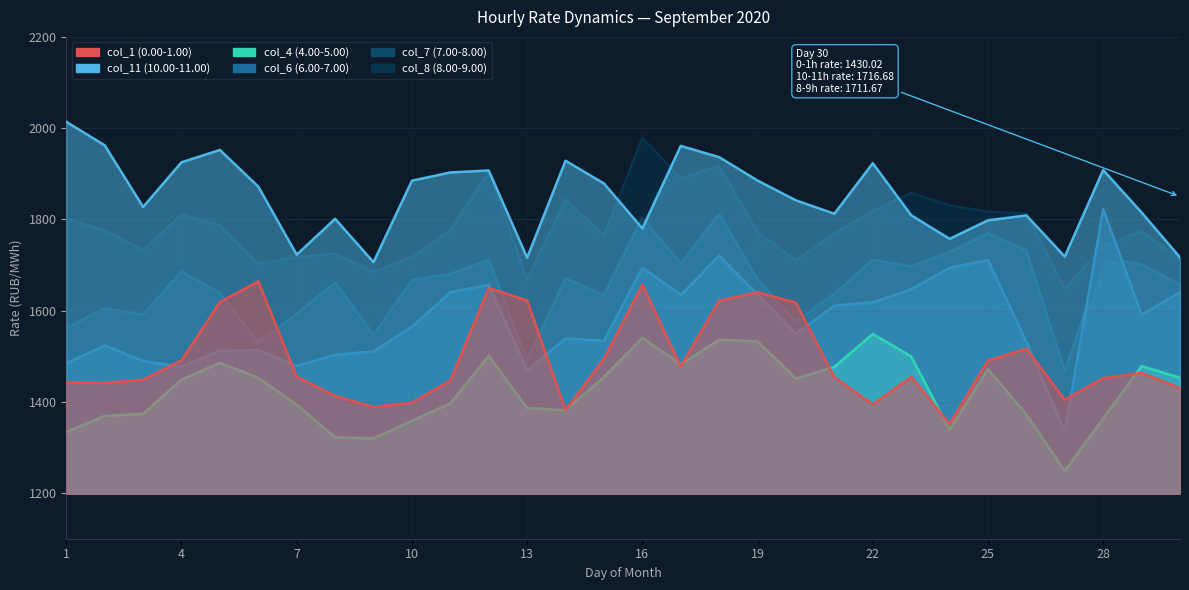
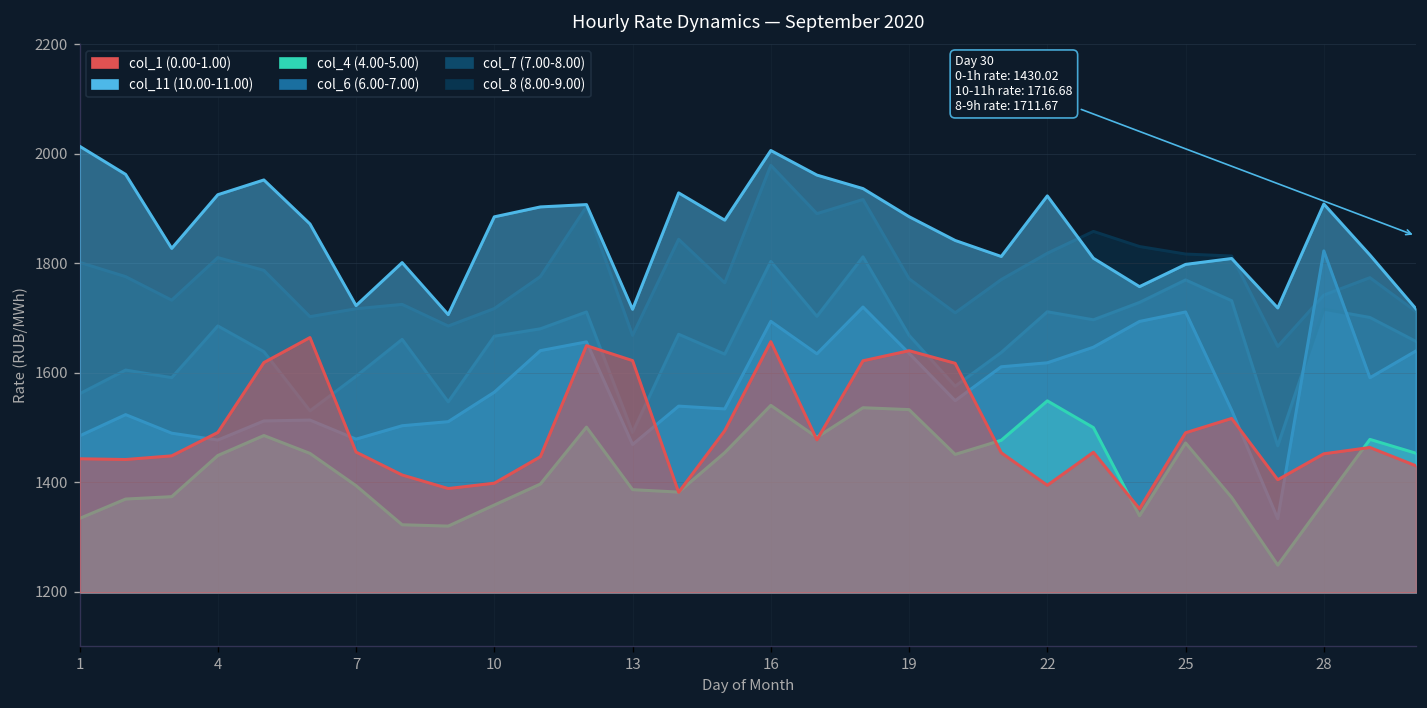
  {
    "col_1 (0.00-1.00)": {
      "1": 1440,
      "4": 1490,
      "7": 1460,
      "10": 1400,
      "13": 1620,
      "16": 1660,
      "22": 1390,
      "25": 1490,
      "28": 1450
    },
    "col_11 (10.00-11.00)": {
      "1": 2010,
      "4": 1930,
      "7": 1720,
      "10": 1880,
      "13": 1720,
-     "16": 1780,
+     "16": 2010,
      "19": 1890,
      "25": 1800
    },
    "col_4 (4.00-5.00)": {
      "1": 1330,
      "4": 1450,
      "7": 1390,
      "10": 1360,
      "13": 1390,
      "16": 1540,
      "19": 1530,
      "22": 1550,
      "25": 1470,
      "28": 1360
    },
    "col_6 (6.00-7.00)": {
      "1": 1480,
      "4": 1480,
      "7": 1480,
      "10": 1560,
      "13": 1470,
      "16": 1690,
      "22": 1620,
      "25": 1710,
      "28": 1820
    }
  }
